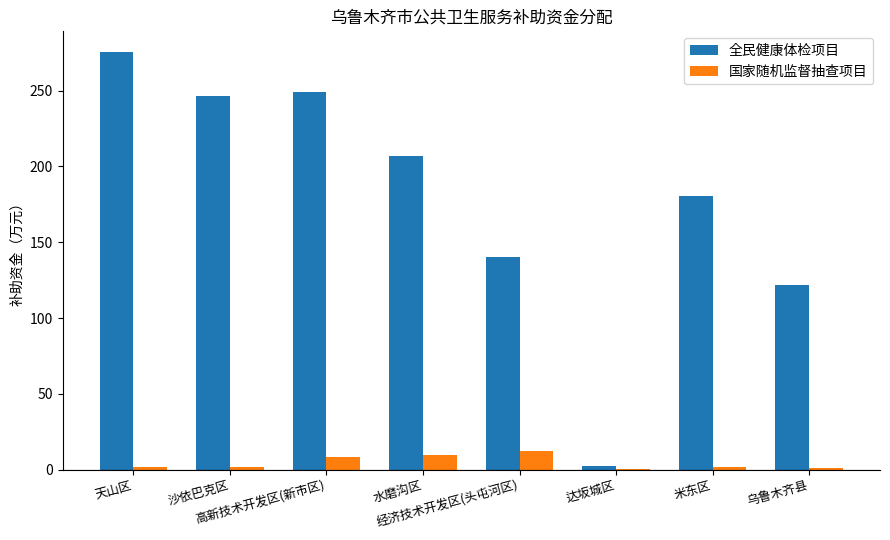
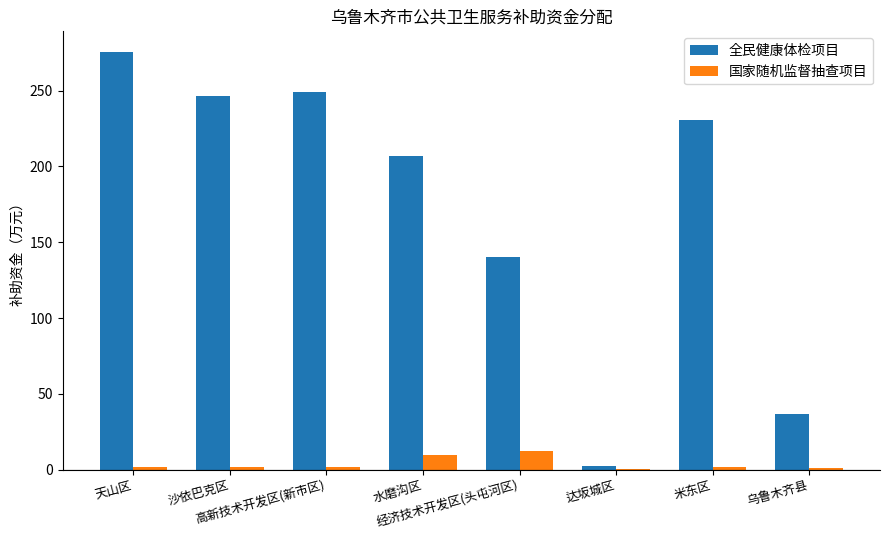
  {
    "全民健康体检项目": {
      "天山区": 275,
      "沙依巴克区": 246,
      "高新技术开发区(新市区)": 249,
      "水磨沟区": 207,
      "经济技术开发区(头屯河区)": 140,
      "达坂城区": 3,
-     "米东区": 181,
-     "乌鲁木齐县": 122
+     "米东区": 231,
+     "乌鲁木齐县": 37
    },
    "国家随机监督抽查项目": {
      "天山区": 2,
      "沙依巴克区": 2,
-     "高新技术开发区(新市区)": 8,
+     "高新技术开发区(新市区)": 2,
      "水磨沟区": 9,
      "经济技术开发区(头屯河区)": 12
    }
  }
